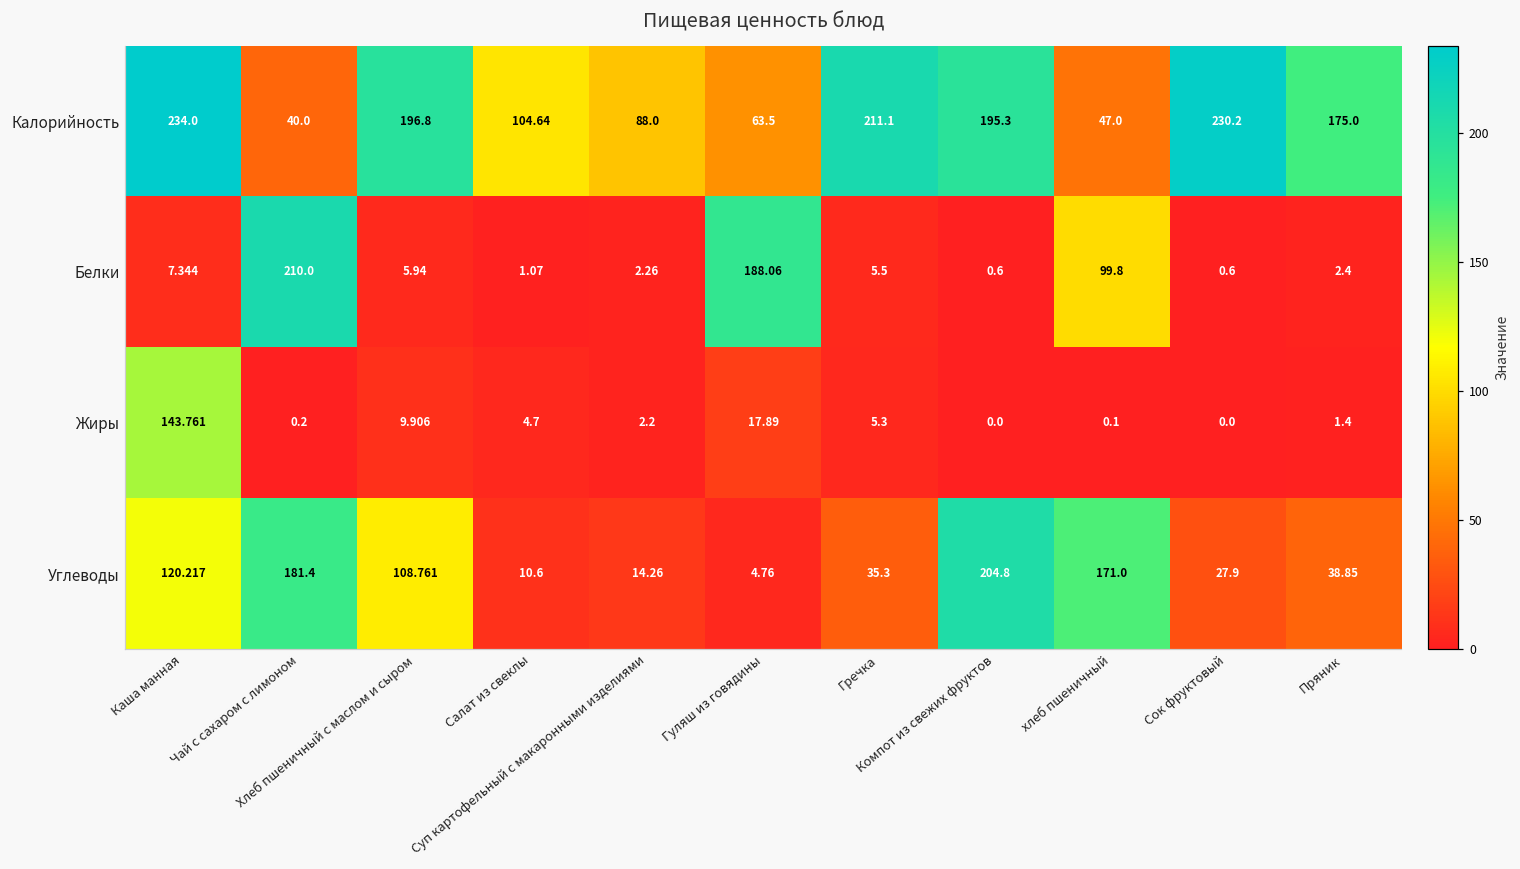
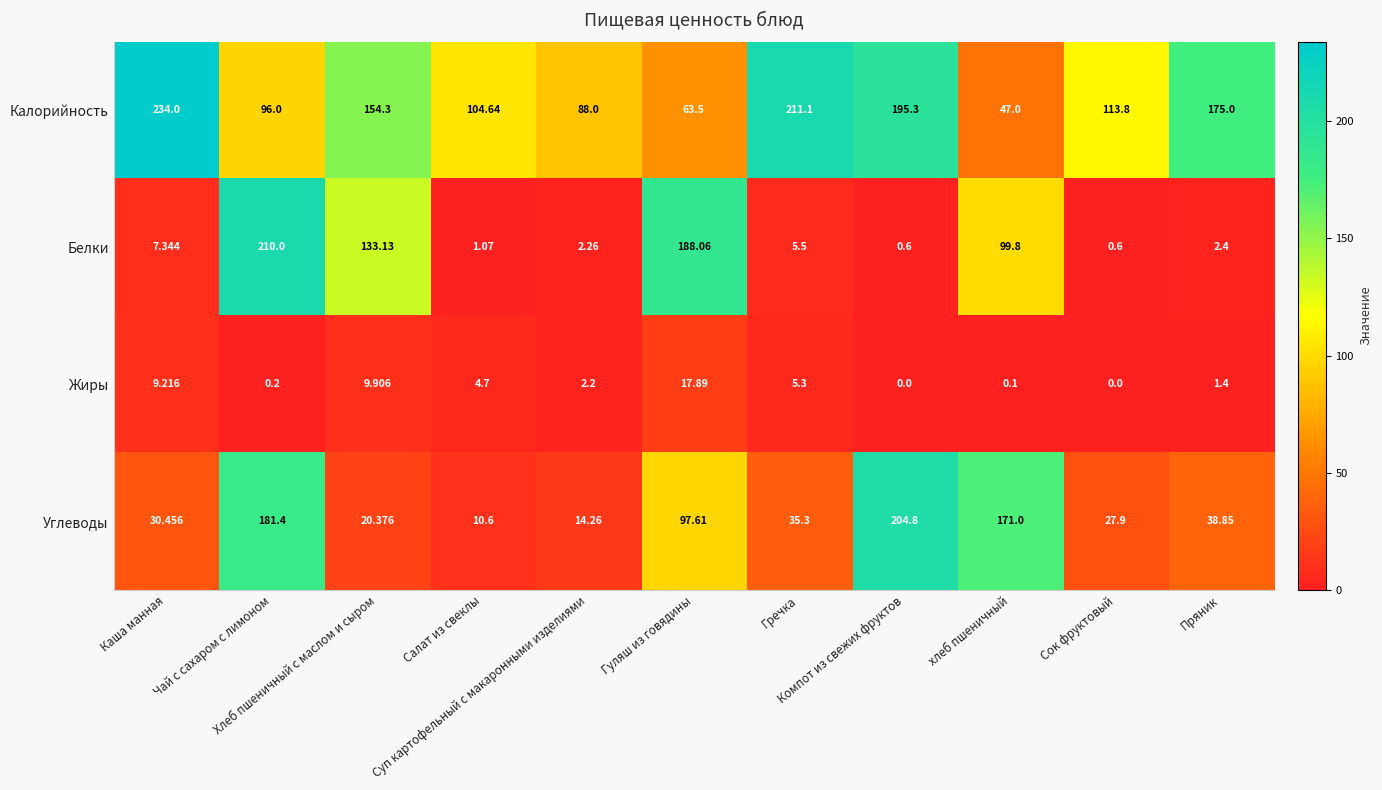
  {
    "Калорийность": {
      "Каша манная": 234.0,
-     "Чай с сахаром с лимоном": 40.0,
-     "Хлеб пшеничный с маслом и сыром": 196.8,
+     "Чай с сахаром с лимоном": 96.0,
+     "Хлеб пшеничный с маслом и сыром": 154.3,
      "Салат из свеклы": 104.64,
      "Суп картофельный с макаронными изделиями": 88.0,
      "Гуляш из говядины": 63.5,
      "Гречка": 211.1,
      "Компот из свежих фруктов": 195.3,
      "хлеб пшеничный": 47.0,
-     "Сок фруктовый": 230.2,
+     "Сок фруктовый": 113.8,
      "Пряник": 175.0
    },
    "Белки": {
      "Каша манная": 7.344,
      "Чай с сахаром с лимоном": 210.0,
-     "Хлеб пшеничный с маслом и сыром": 5.94,
+     "Хлеб пшеничный с маслом и сыром": 133.13,
      "Салат из свеклы": 1.07,
      "Суп картофельный с макаронными изделиями": 2.26,
      "Гуляш из говядины": 188.06,
      "Гречка": 5.5,
      "Компот из свежих фруктов": 0.6,
      "хлеб пшеничный": 99.8,
      "Сок фруктовый": 0.6,
      "Пряник": 2.4
    },
    "Жиры": {
-     "Каша манная": 143.761,
+     "Каша манная": 9.216,
      "Чай с сахаром с лимоном": 0.2,
      "Хлеб пшеничный с маслом и сыром": 9.906,
      "Салат из свеклы": 4.7,
      "Суп картофельный с макаронными изделиями": 2.2,
      "Гуляш из говядины": 17.89,
      "Гречка": 5.3,
      "Компот из свежих фруктов": 0.0,
      "хлеб пшеничный": 0.1,
      "Сок фруктовый": 0.0,
      "Пряник": 1.4
    },
    "Углеводы": {
-     "Каша манная": 120.217,
+     "Каша манная": 30.456,
      "Чай с сахаром с лимоном": 181.4,
-     "Хлеб пшеничный с маслом и сыром": 108.761,
+     "Хлеб пшеничный с маслом и сыром": 20.376,
      "Салат из свеклы": 10.6,
      "Суп картофельный с макаронными изделиями": 14.26,
-     "Гуляш из говядины": 4.76,
+     "Гуляш из говядины": 97.61,
      "Гречка": 35.3,
      "Компот из свежих фруктов": 204.8,
      "хлеб пшеничный": 171.0,
      "Сок фруктовый": 27.9,
      "Пряник": 38.85
    }
  }
